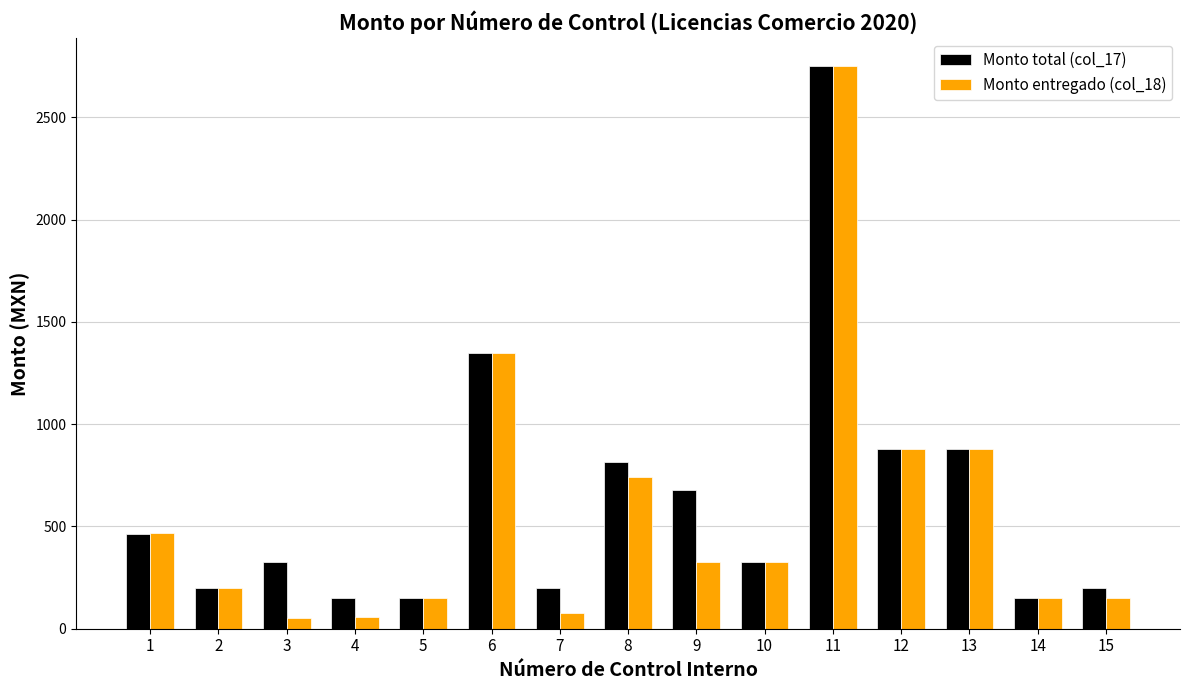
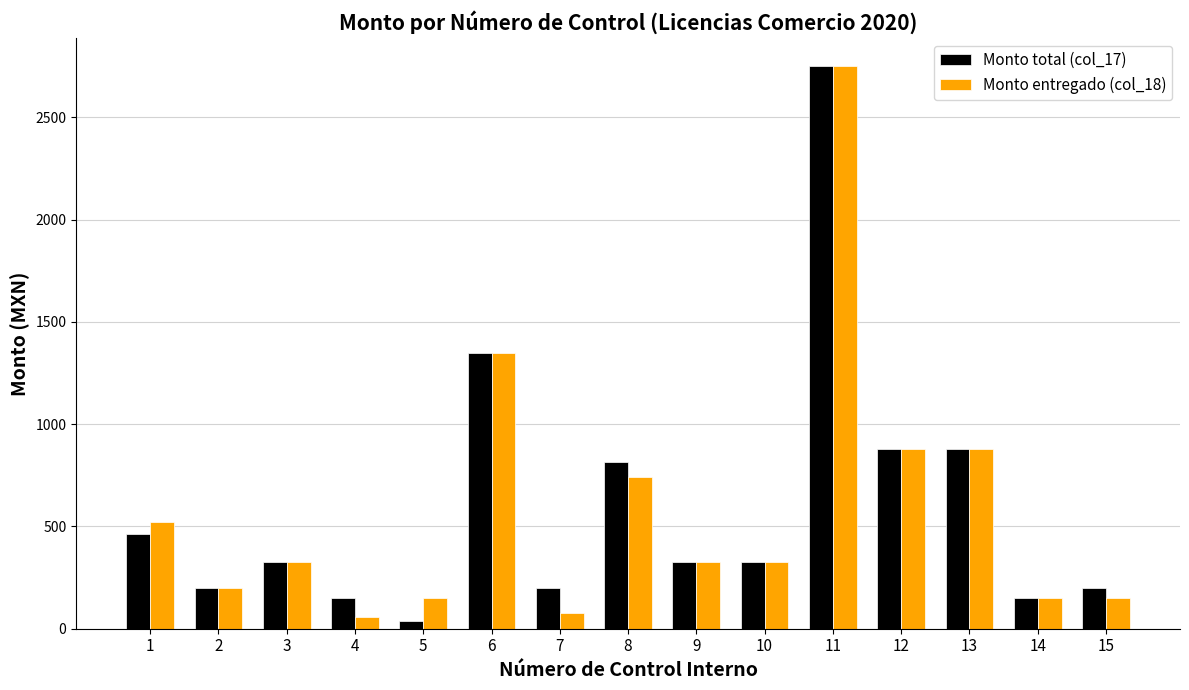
  {
    "Monto total (col_17)": {
      "1": 460,
      "2": 200,
      "3": 330,
      "4": 150,
-     "5": 150,
+     "5": 40,
      "6": 1350,
      "7": 200,
      "8": 820,
-     "9": 680,
+     "9": 330,
      "10": 320,
      "11": 2750,
      "12": 880,
      "13": 880,
      "14": 150,
      "15": 200
    },
    "Monto entregado (col_18)": {
-     "1": 470,
+     "1": 520,
      "2": 200,
-     "3": 50,
+     "3": 330,
      "4": 60,
      "5": 150,
      "6": 1350,
      "7": 80,
      "8": 740,
      "9": 330,
      "10": 320,
      "11": 2750,
      "12": 880,
      "13": 880,
      "14": 150,
      "15": 150
    }
  }
